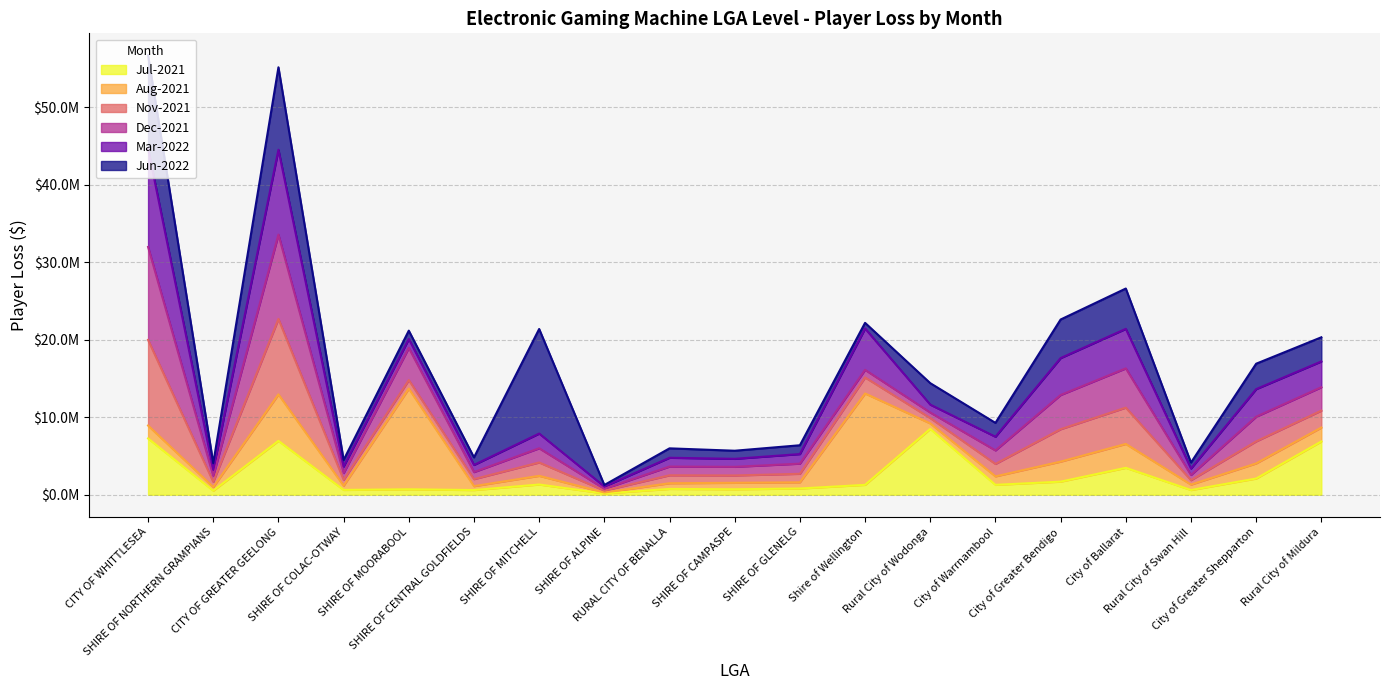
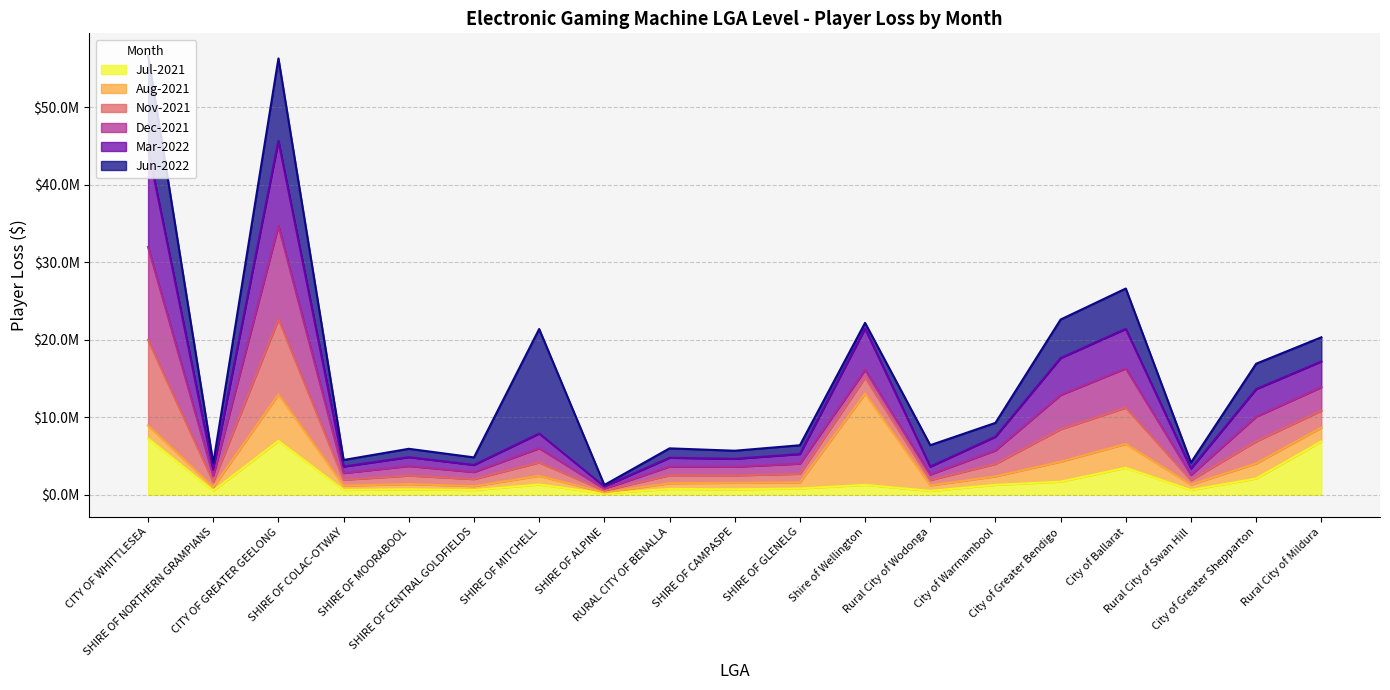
  {
    "Jul-2021": {
      "CITY OF WHITTLESEA": "$7000000",
      "SHIRE OF NORTHERN GRAMPIANS": "$1000000",
      "CITY OF GREATER GEELONG": "$7000000",
      "SHIRE OF COLAC-OTWAY": "$1000000",
      "SHIRE OF MOORABOOL": "$1000000",
      "SHIRE OF CENTRAL GOLDFIELDS": "$1000000",
      "SHIRE OF MITCHELL": "$1000000",
      "RURAL CITY OF BENALLA": "$1000000",
      "SHIRE OF CAMPASPE": "$1000000",
      "SHIRE OF GLENELG": "$1000000",
      "Shire of Wellington": "$1000000",
-     "Rural City of Wodonga": "$9000000",
+     "Rural City of Wodonga": "$0",
      "City of Warrnambool": "$1000000",
      "City of Greater Bendigo": "$2000000",
      "City of Ballarat": "$3000000",
      "Rural City of Swan Hill": "$1000000",
      "City of Greater Shepparton": "$2000000",
      "Rural City of Mildura": "$7000000"
    },
    "Aug-2021": {
      "CITY OF WHITTLESEA": "$2000000",
      "SHIRE OF NORTHERN GRAMPIANS": "$0",
      "CITY OF GREATER GEELONG": "$6000000",
      "SHIRE OF COLAC-OTWAY": "$1000000",
-     "SHIRE OF MOORABOOL": "$13000000",
+     "SHIRE OF MOORABOOL": "$1000000",
      "SHIRE OF CENTRAL GOLDFIELDS": "$1000000",
      "SHIRE OF MITCHELL": "$1000000",
      "RURAL CITY OF BENALLA": "$1000000",
      "SHIRE OF CAMPASPE": "$1000000",
      "SHIRE OF GLENELG": "$1000000",
      "Shire of Wellington": "$12000000",
      "Rural City of Wodonga": "$1000000",
      "City of Warrnambool": "$1000000",
      "City of Greater Bendigo": "$3000000",
      "City of Ballarat": "$3000000",
      "Rural City of Swan Hill": "$1000000",
      "City of Greater Shepparton": "$2000000",
      "Rural City of Mildura": "$2000000"
    },
    "Nov-2021": {
      "CITY OF WHITTLESEA": "$11000000",
      "SHIRE OF NORTHERN GRAMPIANS": "$1000000",
      "CITY OF GREATER GEELONG": "$10000000",
      "SHIRE OF COLAC-OTWAY": "$1000000",
      "SHIRE OF MOORABOOL": "$1000000",
      "SHIRE OF CENTRAL GOLDFIELDS": "$1000000",
      "SHIRE OF MITCHELL": "$2000000",
      "RURAL CITY OF BENALLA": "$1000000",
      "SHIRE OF CAMPASPE": "$1000000",
      "SHIRE OF GLENELG": "$1000000",
      "Shire of Wellington": "$2000000",
      "Rural City of Wodonga": "$1000000",
      "City of Warrnambool": "$2000000",
      "City of Greater Bendigo": "$4000000",
      "City of Ballarat": "$5000000",
      "Rural City of Swan Hill": "$1000000",
      "City of Greater Shepparton": "$3000000",
      "Rural City of Mildura": "$2000000"
    },
    "Dec-2021": {
      "CITY OF WHITTLESEA": "$12000000",
      "SHIRE OF NORTHERN GRAMPIANS": "$1000000",
-     "CITY OF GREATER GEELONG": "$11000000",
+     "CITY OF GREATER GEELONG": "$12000000",
      "SHIRE OF COLAC-OTWAY": "$1000000",
-     "SHIRE OF MOORABOOL": "$4000000",
+     "SHIRE OF MOORABOOL": "$1000000",
      "SHIRE OF CENTRAL GOLDFIELDS": "$1000000",
      "SHIRE OF MITCHELL": "$2000000",
      "RURAL CITY OF BENALLA": "$1000000",
      "SHIRE OF CAMPASPE": "$1000000",
      "SHIRE OF GLENELG": "$1000000",
      "Shire of Wellington": "$1000000",
      "Rural City of Wodonga": "$1000000",
      "City of Warrnambool": "$2000000",
      "City of Greater Bendigo": "$4000000",
      "City of Ballarat": "$5000000",
      "Rural City of Swan Hill": "$1000000",
      "City of Greater Shepparton": "$3000000",
      "Rural City of Mildura": "$3000000"
    },
    "Mar-2022": {
      "SHIRE OF NORTHERN GRAMPIANS": "$1000000",
      "CITY OF GREATER GEELONG": "$11000000",
      "SHIRE OF COLAC-OTWAY": "$1000000",
      "SHIRE OF MOORABOOL": "$1000000",
      "SHIRE OF CENTRAL GOLDFIELDS": "$1000000",
      "SHIRE OF MITCHELL": "$2000000",
      "RURAL CITY OF BENALLA": "$1000000",
      "SHIRE OF CAMPASPE": "$1000000",
      "SHIRE OF GLENELG": "$1000000",
      "Shire of Wellington": "$5000000",
      "Rural City of Wodonga": "$1000000",
      "City of Warrnambool": "$2000000",
      "City of Greater Bendigo": "$5000000",
      "City of Ballarat": "$5000000",
      "Rural City of Swan Hill": "$1000000",
      "City of Greater Shepparton": "$4000000",
      "Rural City of Mildura": "$3000000"
    },
    "Jun-2022": {
      "SHIRE OF NORTHERN GRAMPIANS": "$1000000",
      "CITY OF GREATER GEELONG": "$11000000",
      "SHIRE OF COLAC-OTWAY": "$1000000",
      "SHIRE OF MOORABOOL": "$1000000",
      "SHIRE OF CENTRAL GOLDFIELDS": "$1000000",
      "SHIRE OF MITCHELL": "$13000000",
      "RURAL CITY OF BENALLA": "$1000000",
      "SHIRE OF CAMPASPE": "$1000000",
      "SHIRE OF GLENELG": "$1000000",
      "Shire of Wellington": "$1000000",
      "Rural City of Wodonga": "$3000000",
      "City of Warrnambool": "$2000000",
      "City of Greater Bendigo": "$5000000",
      "City of Ballarat": "$5000000",
      "Rural City of Swan Hill": "$1000000",
      "City of Greater Shepparton": "$3000000",
      "Rural City of Mildura": "$3000000"
    }
  }
